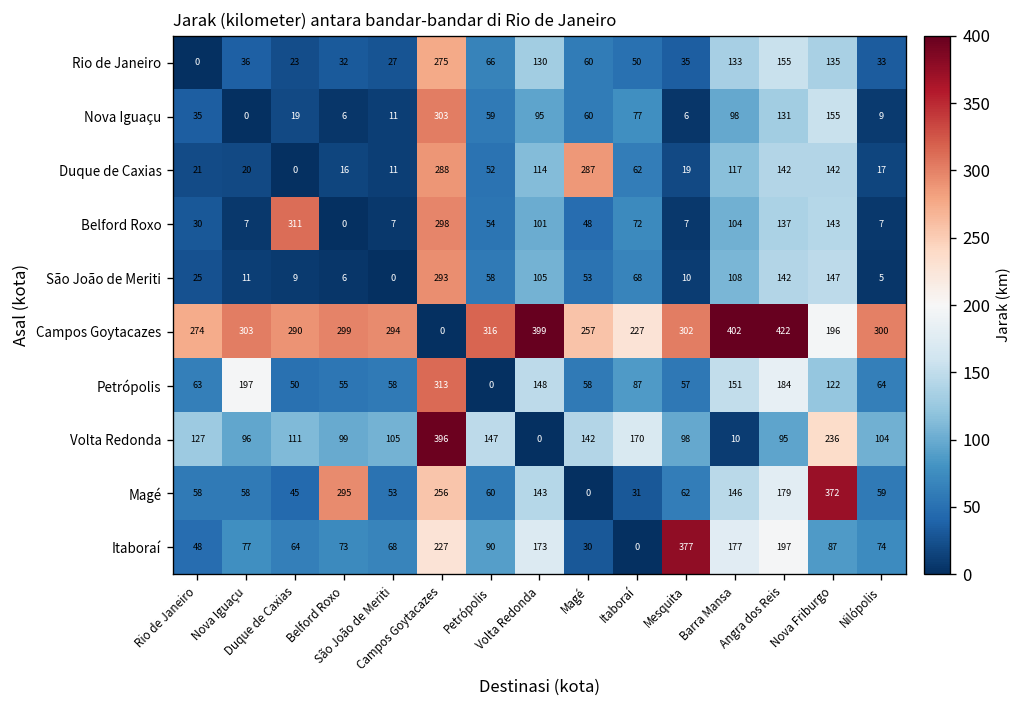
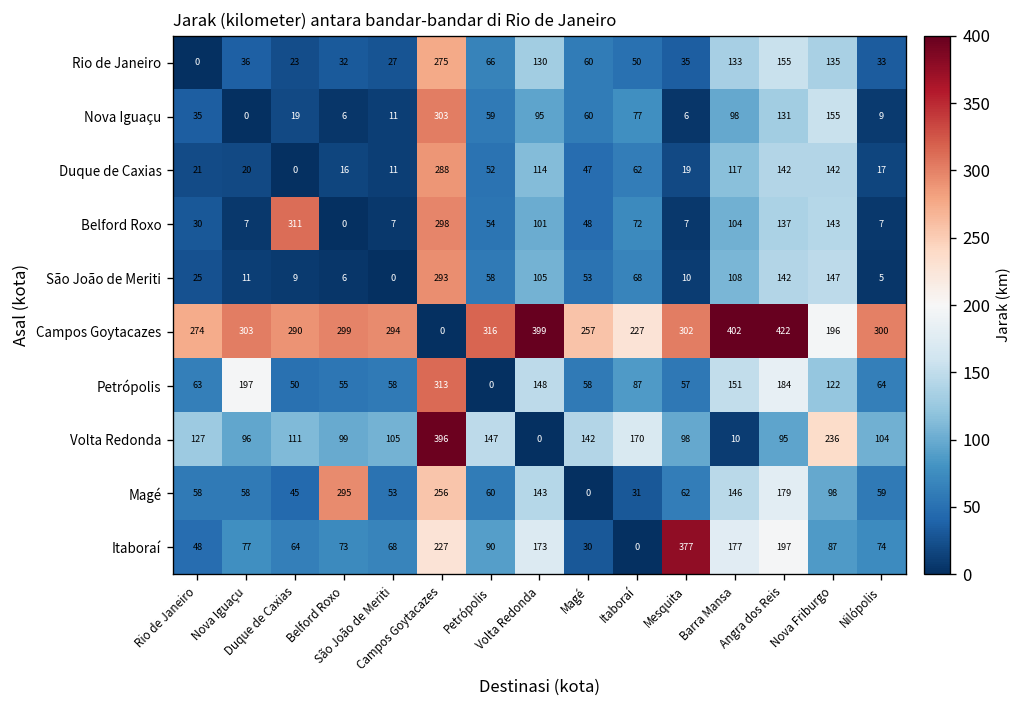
  {
    "Rio de Janeiro": {
      "Rio de Janeiro": 0,
      "Nova Iguaçu": 36,
      "Duque de Caxias": 23,
      "Belford Roxo": 32,
      "São João de Meriti": 27,
      "Campos Goytacazes": 275,
      "Petrópolis": 66,
      "Volta Redonda": 130,
      "Magé": 60,
      "Itaboraí": 50,
      "Mesquita": 35,
      "Barra Mansa": 133,
      "Angra dos Reis": 155,
      "Nova Friburgo": 135,
      "Nilópolis": 33
    },
    "Nova Iguaçu": {
      "Rio de Janeiro": 35,
      "Nova Iguaçu": 0,
      "Duque de Caxias": 19,
      "Belford Roxo": 6,
      "São João de Meriti": 11,
      "Campos Goytacazes": 303,
      "Petrópolis": 59,
      "Volta Redonda": 95,
      "Magé": 60,
      "Itaboraí": 77,
      "Mesquita": 6,
      "Barra Mansa": 98,
      "Angra dos Reis": 131,
      "Nova Friburgo": 155,
      "Nilópolis": 9
    },
    "Duque de Caxias": {
      "Rio de Janeiro": 21,
      "Nova Iguaçu": 20,
      "Duque de Caxias": 0,
      "Belford Roxo": 16,
      "São João de Meriti": 11,
      "Campos Goytacazes": 288,
      "Petrópolis": 52,
      "Volta Redonda": 114,
-     "Magé": 287,
+     "Magé": 47,
      "Itaboraí": 62,
      "Mesquita": 19,
      "Barra Mansa": 117,
      "Angra dos Reis": 142,
      "Nova Friburgo": 142,
      "Nilópolis": 17
    },
    "Belford Roxo": {
      "Rio de Janeiro": 30,
      "Nova Iguaçu": 7,
      "Duque de Caxias": 311,
      "Belford Roxo": 0,
      "São João de Meriti": 7,
      "Campos Goytacazes": 298,
      "Petrópolis": 54,
      "Volta Redonda": 101,
      "Magé": 48,
      "Itaboraí": 72,
      "Mesquita": 7,
      "Barra Mansa": 104,
      "Angra dos Reis": 137,
      "Nova Friburgo": 143,
      "Nilópolis": 7
    },
    "São João de Meriti": {
      "Rio de Janeiro": 25,
      "Nova Iguaçu": 11,
      "Duque de Caxias": 9,
      "Belford Roxo": 6,
      "São João de Meriti": 0,
      "Campos Goytacazes": 293,
      "Petrópolis": 58,
      "Volta Redonda": 105,
      "Magé": 53,
      "Itaboraí": 68,
      "Mesquita": 10,
      "Barra Mansa": 108,
      "Angra dos Reis": 142,
      "Nova Friburgo": 147,
      "Nilópolis": 5
    },
    "Campos Goytacazes": {
      "Rio de Janeiro": 274,
      "Nova Iguaçu": 303,
      "Duque de Caxias": 290,
      "Belford Roxo": 299,
      "São João de Meriti": 294,
      "Campos Goytacazes": 0,
      "Petrópolis": 316,
      "Volta Redonda": 399,
      "Magé": 257,
      "Itaboraí": 227,
      "Mesquita": 302,
      "Barra Mansa": 402,
      "Angra dos Reis": 422,
      "Nova Friburgo": 196,
      "Nilópolis": 300
    },
    "Petrópolis": {
      "Rio de Janeiro": 63,
      "Nova Iguaçu": 197,
      "Duque de Caxias": 50,
      "Belford Roxo": 55,
      "São João de Meriti": 58,
      "Campos Goytacazes": 313,
      "Petrópolis": 0,
      "Volta Redonda": 148,
      "Magé": 58,
      "Itaboraí": 87,
      "Mesquita": 57,
      "Barra Mansa": 151,
      "Angra dos Reis": 184,
      "Nova Friburgo": 122,
      "Nilópolis": 64
    },
    "Volta Redonda": {
      "Rio de Janeiro": 127,
      "Nova Iguaçu": 96,
      "Duque de Caxias": 111,
      "Belford Roxo": 99,
      "São João de Meriti": 105,
      "Campos Goytacazes": 396,
      "Petrópolis": 147,
      "Volta Redonda": 0,
      "Magé": 142,
      "Itaboraí": 170,
      "Mesquita": 98,
      "Barra Mansa": 10,
      "Angra dos Reis": 95,
      "Nova Friburgo": 236,
      "Nilópolis": 104
    },
    "Magé": {
      "Rio de Janeiro": 58,
      "Nova Iguaçu": 58,
      "Duque de Caxias": 45,
      "Belford Roxo": 295,
      "São João de Meriti": 53,
      "Campos Goytacazes": 256,
      "Petrópolis": 60,
      "Volta Redonda": 143,
      "Magé": 0,
      "Itaboraí": 31,
      "Mesquita": 62,
      "Barra Mansa": 146,
      "Angra dos Reis": 179,
-     "Nova Friburgo": 372,
+     "Nova Friburgo": 98,
      "Nilópolis": 59
    },
    "Itaboraí": {
      "Rio de Janeiro": 48,
      "Nova Iguaçu": 77,
      "Duque de Caxias": 64,
      "Belford Roxo": 73,
      "São João de Meriti": 68,
      "Campos Goytacazes": 227,
      "Petrópolis": 90,
      "Volta Redonda": 173,
      "Magé": 30,
      "Itaboraí": 0,
      "Mesquita": 377,
      "Barra Mansa": 177,
      "Angra dos Reis": 197,
      "Nova Friburgo": 87,
      "Nilópolis": 74
    }
  }
